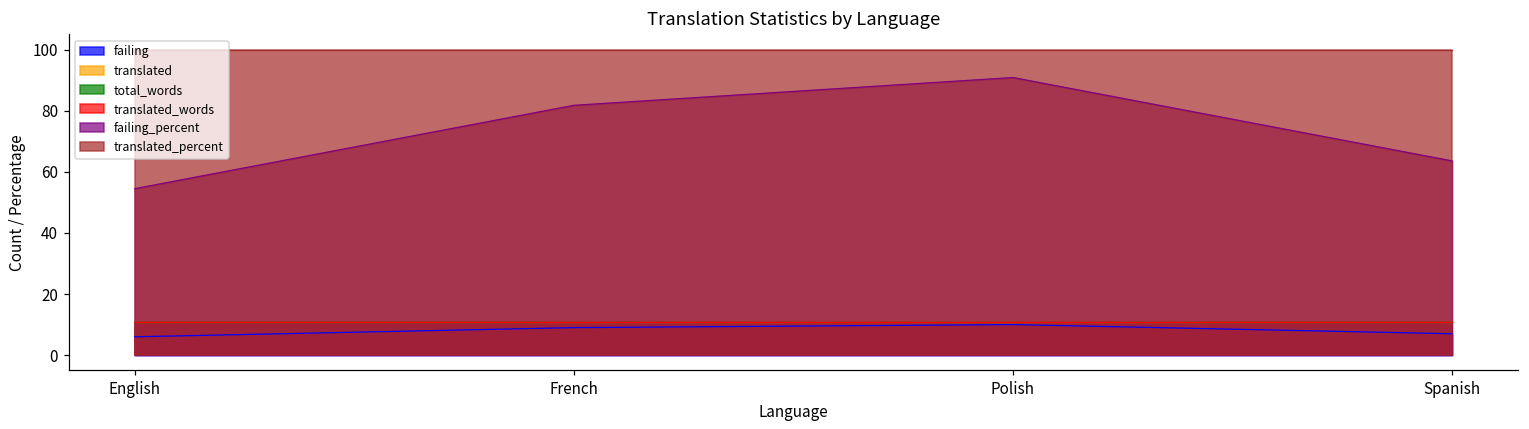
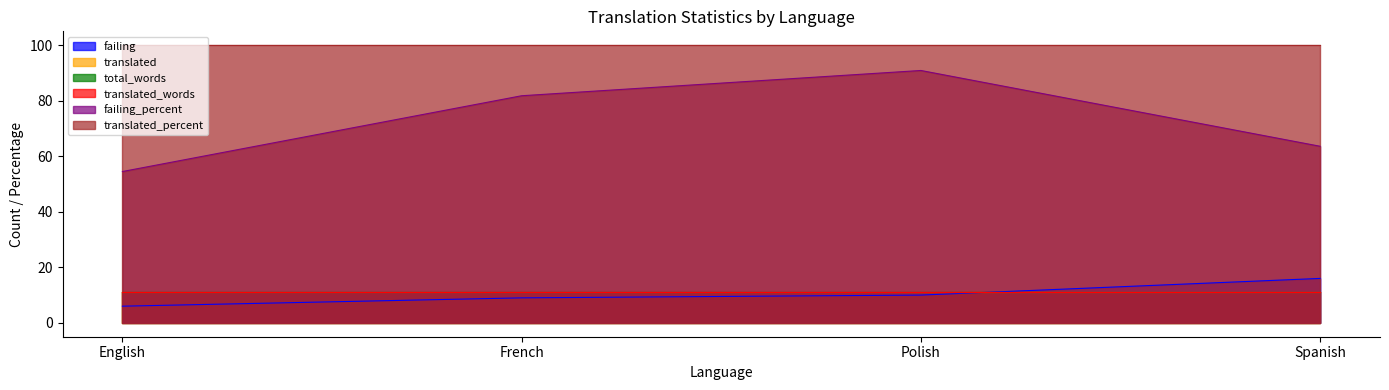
  {
    "failing": {
      "English": 6,
      "French": 9,
      "Polish": 10,
-     "Spanish": 7
+     "Spanish": 16
    },
    "translated_words": {
      "English": 11,
      "French": 11,
      "Polish": 11,
      "Spanish": 11
    },
    "failing_percent": {
      "English": 55,
      "French": 82,
      "Polish": 91,
      "Spanish": 64
    },
    "translated_percent": {
      "French": 100,
      "Polish": 100,
      "Spanish": 100
    }
  }
